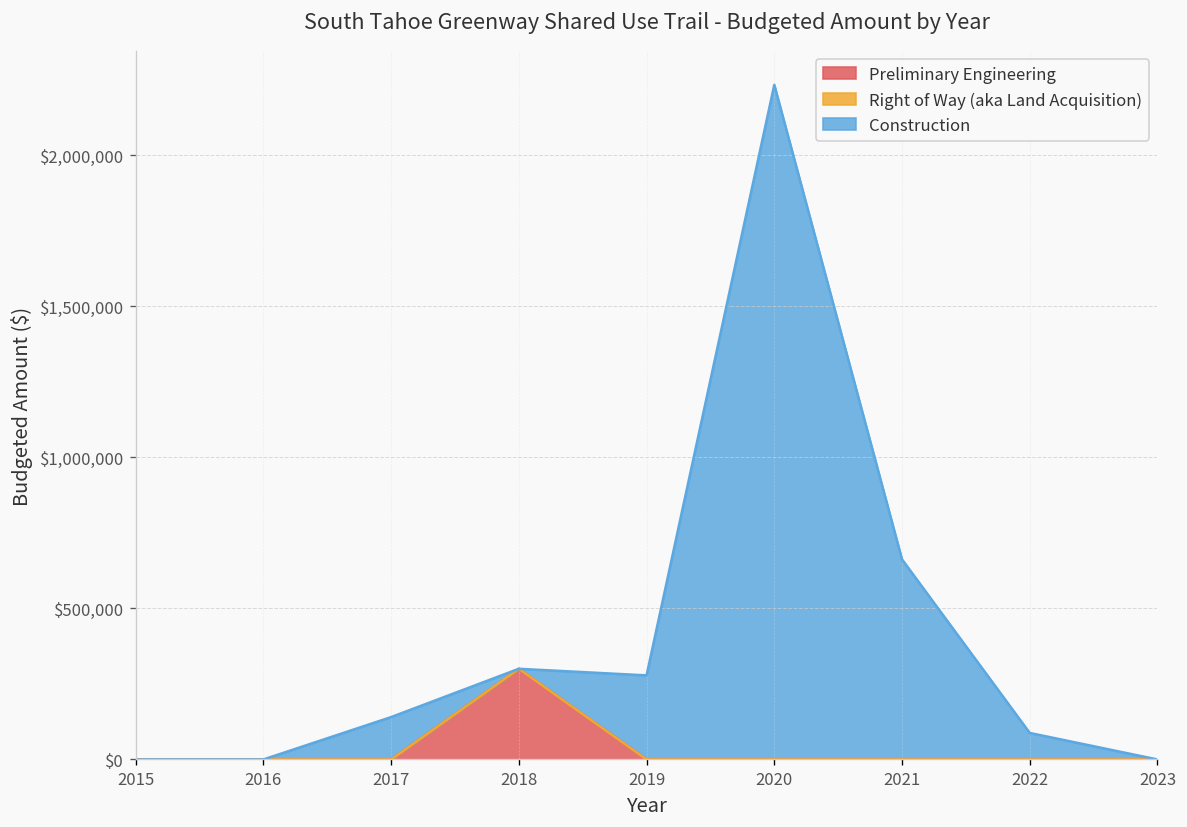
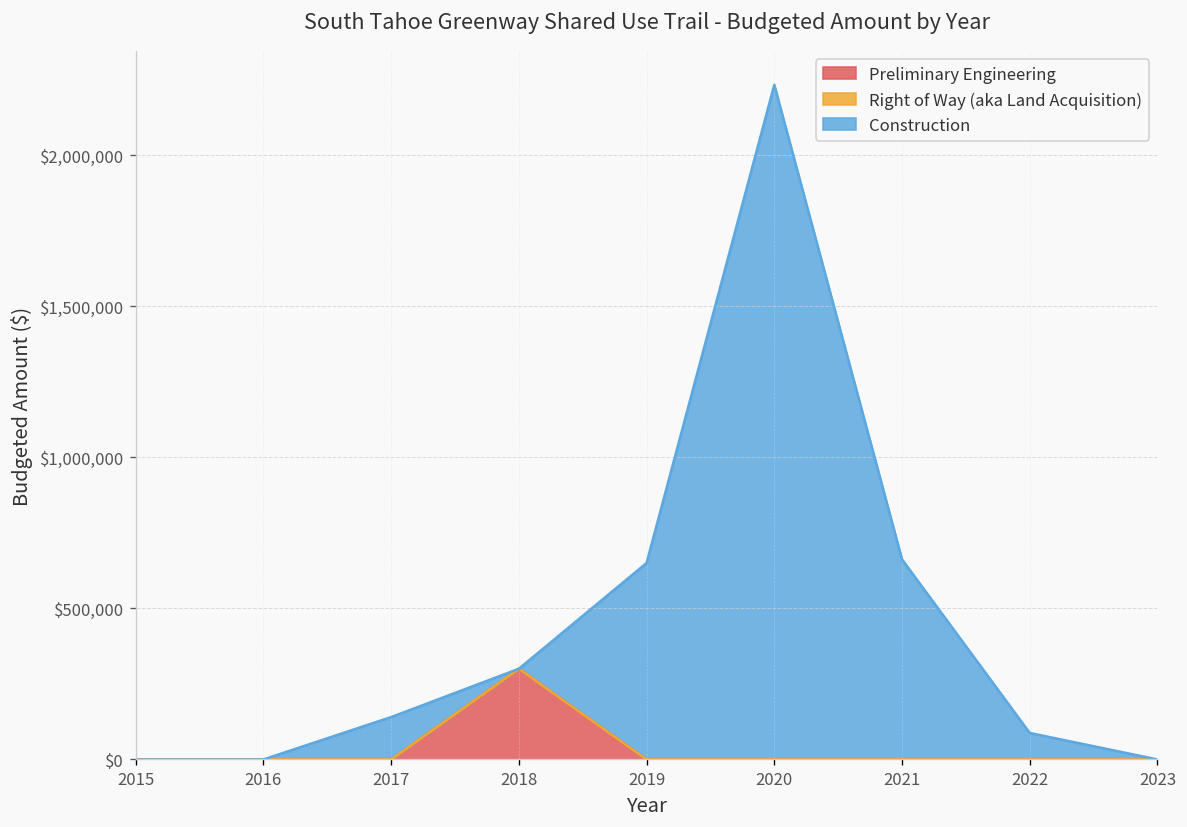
  {
    "Right of Way (aka Land Acquisition)": {
      "2017": "$0",
      "2019": "$0",
      "2020": "$0",
      "2021": "$0",
      "2022": "$0"
    },
    "Construction": {
      "2017": "$140,000",
-     "2019": "$280,000",
+     "2019": "$650,000",
      "2020": "$2,230,000",
      "2021": "$660,000",
      "2022": "$90,000"
    }
  }
